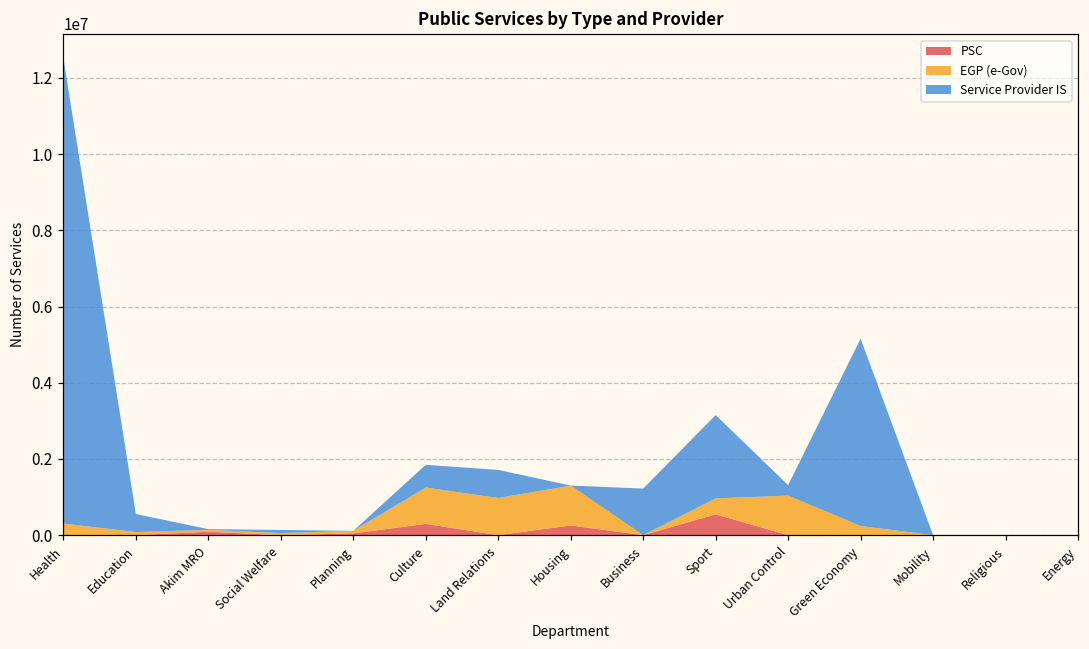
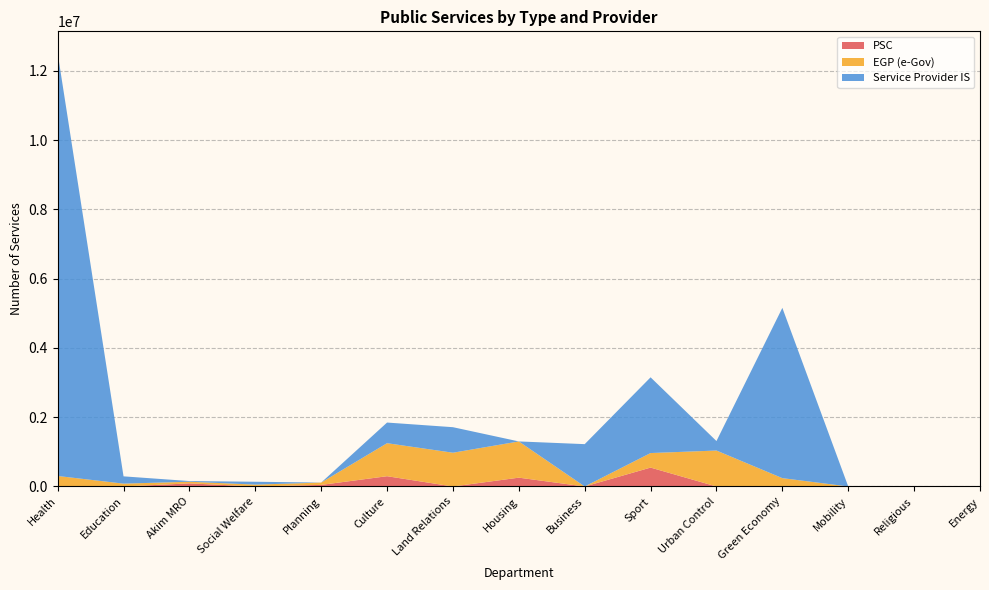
  {
    "PSC": {
      "Health": 0,
      "Culture": 300000,
      "Land Relations": 0,
      "Housing": 300000,
      "Sport": 500000,
      "Urban Control": 0,
      "Green Economy": 0
    },
    "EGP (e-Gov)": {
      "Health": 300000,
      "Education": 100000,
      "Culture": 1000000,
      "Land Relations": 1000000,
      "Sport": 400000,
      "Urban Control": 1000000,
      "Green Economy": 200000
    },
    "Service Provider IS": {
      "Health": 12200000,
-     "Education": 500000,
+     "Education": 200000,
      "Social Welfare": 100000,
      "Culture": 600000,
      "Land Relations": 700000,
      "Business": 1200000,
      "Sport": 2200000,
      "Urban Control": 300000,
      "Green Economy": 4900000
    }
  }
